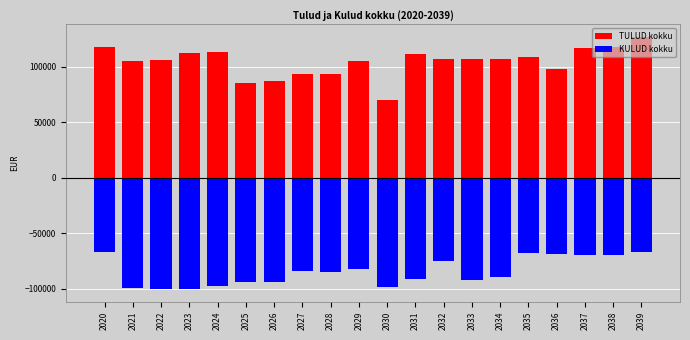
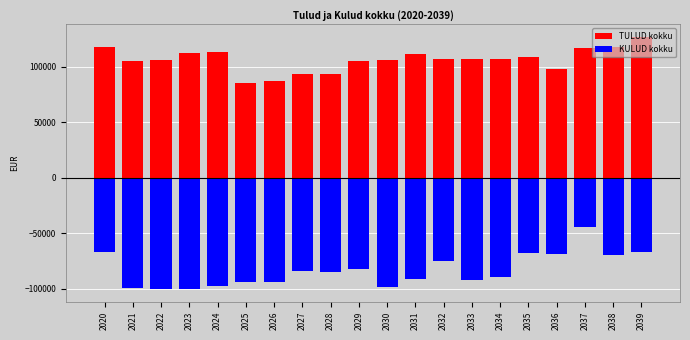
  {
    "TULUD kokku": {
      "2020": 118000,
      "2021": 105000,
      "2022": 106000,
      "2023": 113000,
      "2024": 113000,
      "2025": 86000,
      "2026": 87000,
      "2027": 94000,
      "2028": 94000,
      "2029": 105000,
-     "2030": 70000,
+     "2030": 106000,
      "2031": 111000,
      "2032": 107000,
      "2033": 107000,
      "2034": 107000,
      "2035": 108000,
      "2036": 98000,
      "2037": 117000
    },
    "KULUD kokku": {
      "2020": -67000,
      "2021": -100000,
      "2022": -100000,
      "2023": -100000,
      "2024": -97000,
      "2025": -94000,
      "2026": -94000,
      "2027": -84000,
      "2028": -85000,
      "2029": -82000,
      "2030": -99000,
      "2031": -91000,
      "2032": -75000,
      "2033": -92000,
      "2034": -89000,
      "2035": -68000,
      "2036": -69000,
-     "2037": -69000,
+     "2037": -44000,
      "2038": -70000,
      "2039": -67000
    }
  }
